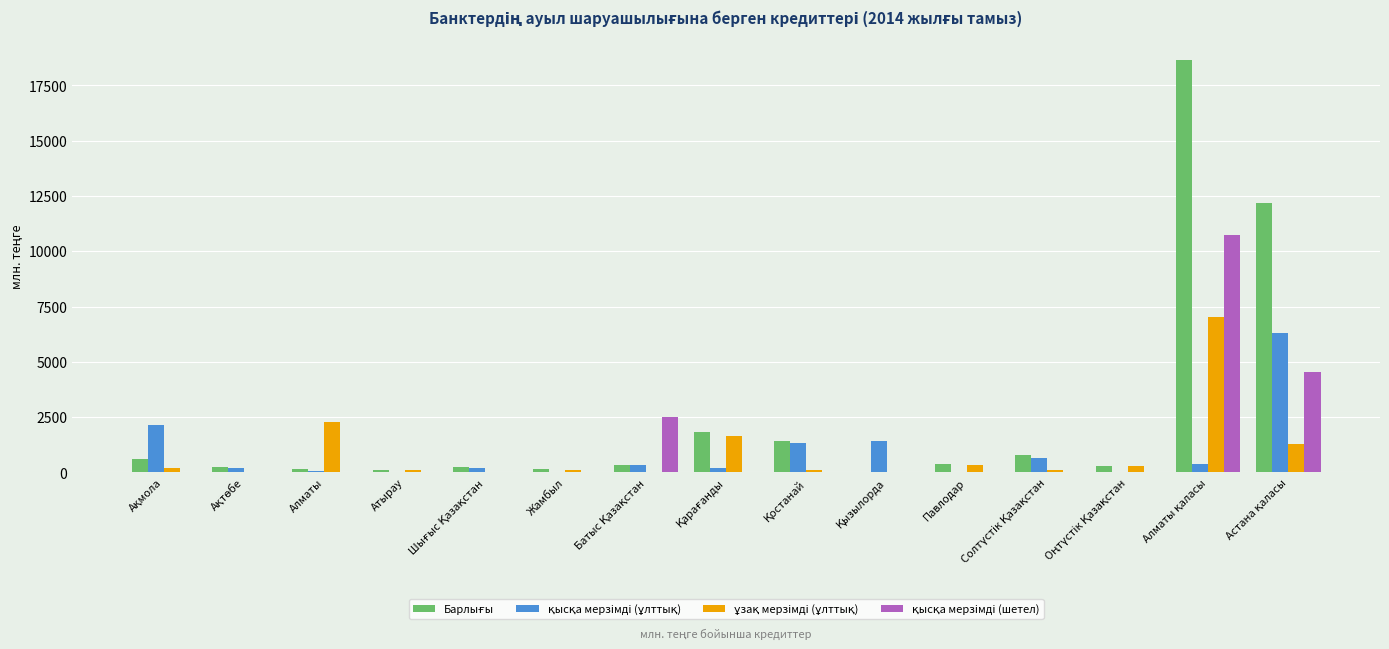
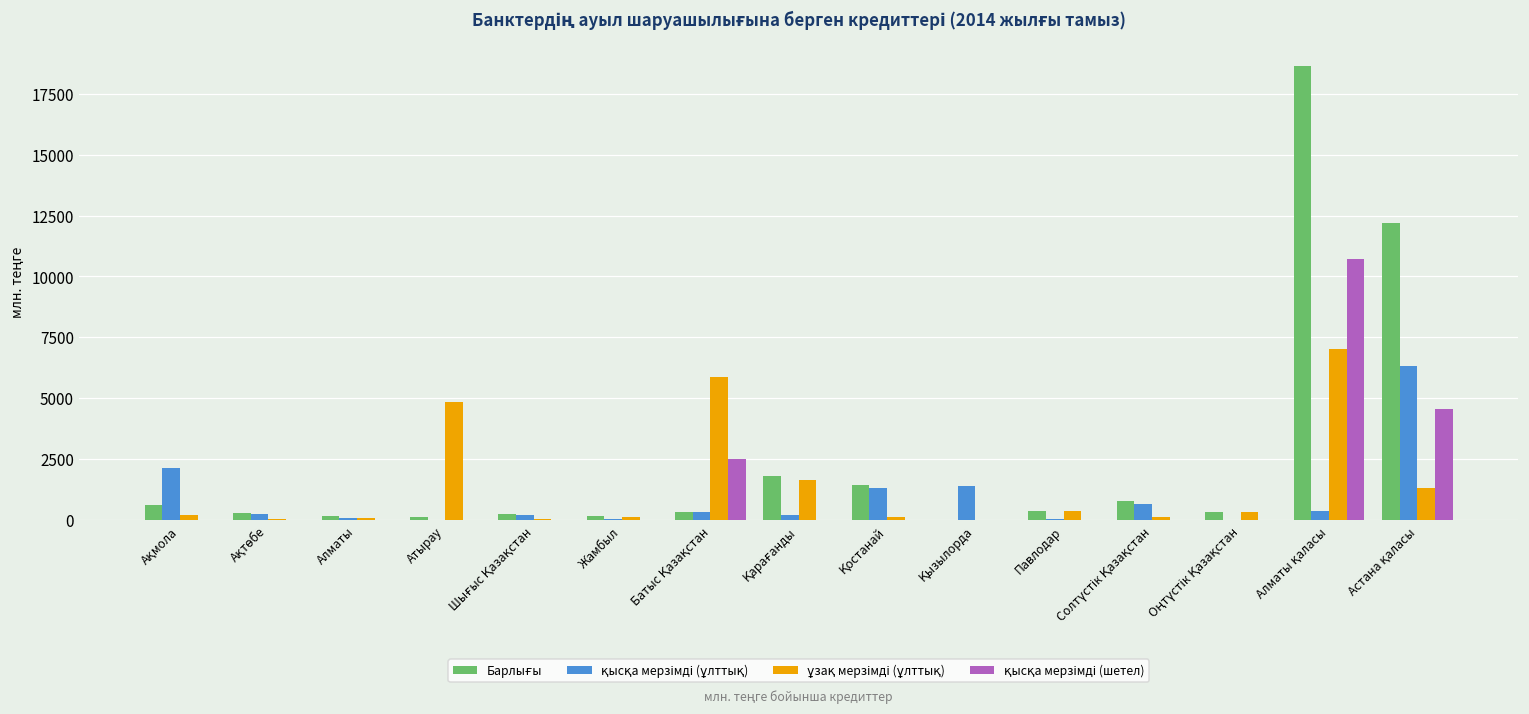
  {
    "Барлығы": {
      "Ақмола": 600,
      "Ақтөбе": 300,
      "Алматы": 200,
      "Атырау": 100,
      "Шығыс Қазақстан": 200,
      "Жамбыл": 100,
      "Батыс Қазақстан": 300,
      "Қарағанды": 1800,
      "Қостанай": 1400,
      "Павлодар": 400,
      "Солтүстік Қазақстан": 800,
      "Оңтүстік Қазақстан": 300,
      "Алматы қаласы": 18600,
      "Астана қаласы": 12200
    },
    "қысқа мерзімді (ұлттық)": {
      "Ақмола": 2100,
      "Ақтөбе": 200,
      "Шығыс Қазақстан": 200,
      "Батыс Қазақстан": 300,
      "Қарағанды": 200,
      "Қостанай": 1300,
      "Қызылорда": 1400,
      "Солтүстік Қазақстан": 600,
      "Алматы қаласы": 400,
      "Астана қаласы": 6300
    },
    "ұзақ мерзімді (ұлттық)": {
      "Ақмола": 200,
-     "Алматы": 2300,
-     "Атырау": 100,
+     "Алматы": 100,
+     "Атырау": 4800,
      "Жамбыл": 100,
-     "Батыс Қазақстан": 0,
+     "Батыс Қазақстан": 5900,
      "Қарағанды": 1600,
      "Қостанай": 100,
      "Павлодар": 400,
      "Солтүстік Қазақстан": 100,
      "Оңтүстік Қазақстан": 300,
      "Алматы қаласы": 7000,
      "Астана қаласы": 1300
    },
    "қысқа мерзімді (шетел)": {
      "Ақмола": 0,
      "Ақтөбе": 0,
      "Алматы": 0,
      "Атырау": 0,
      "Шығыс Қазақстан": 0,
      "Жамбыл": 0,
      "Батыс Қазақстан": 2500,
      "Қарағанды": 0,
      "Қостанай": 0,
      "Қызылорда": 0,
      "Павлодар": 0,
      "Солтүстік Қазақстан": 0,
      "Оңтүстік Қазақстан": 0,
      "Алматы қаласы": 10700,
      "Астана қаласы": 4600
    }
  }
